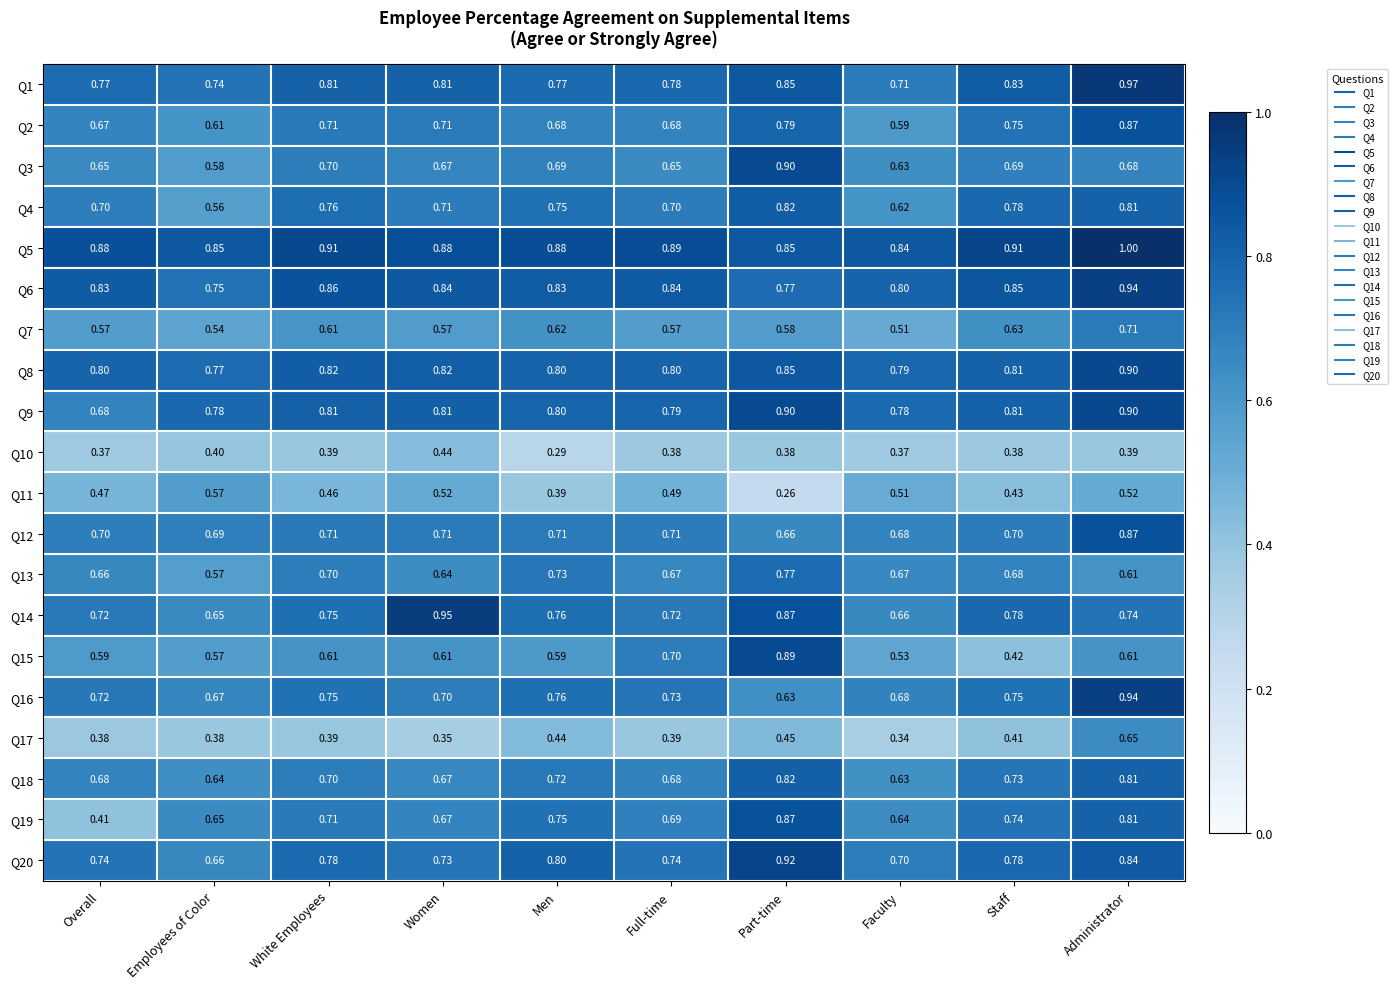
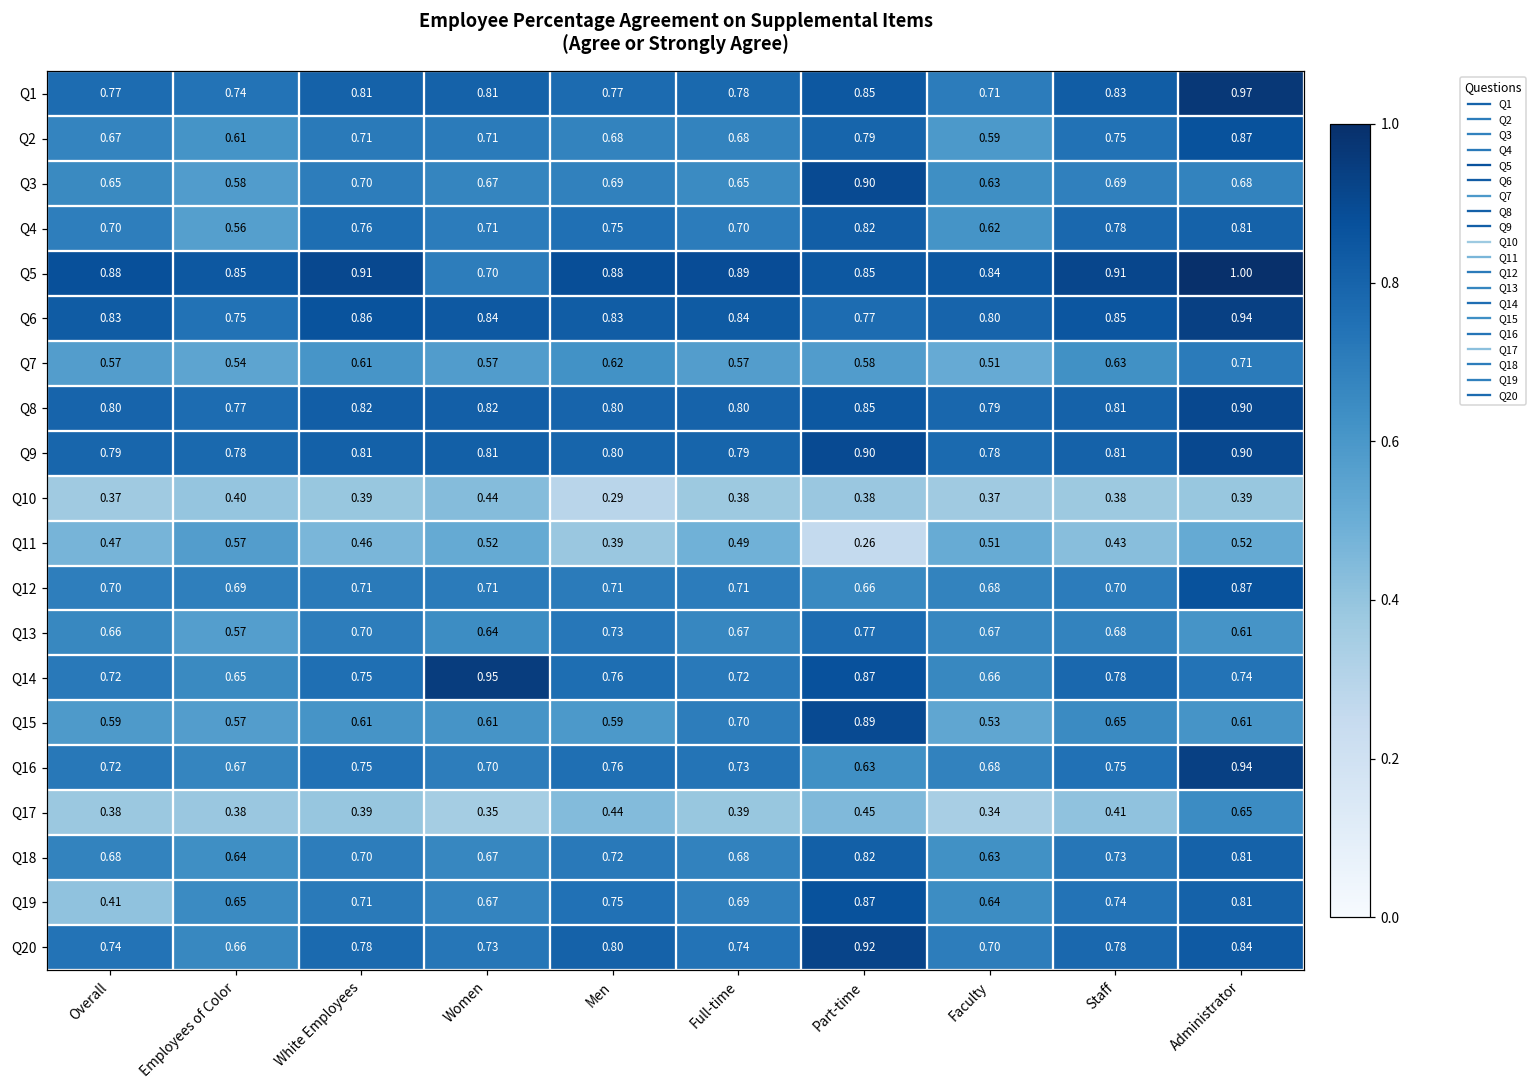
  {
    "Q1": {
      "Overall": 0.77,
      "Employees of Color": 0.74,
      "White Employees": 0.81,
      "Women": 0.81,
      "Men": 0.77,
      "Full-time": 0.78,
      "Part-time": 0.85,
      "Faculty": 0.71,
      "Staff": 0.83,
      "Administrator": 0.97
    },
    "Q2": {
      "Overall": 0.67,
      "Employees of Color": 0.61,
      "White Employees": 0.71,
      "Women": 0.71,
      "Men": 0.68,
      "Full-time": 0.68,
      "Part-time": 0.79,
      "Faculty": 0.59,
      "Staff": 0.75,
      "Administrator": 0.87
    },
    "Q3": {
      "Overall": 0.65,
      "Employees of Color": 0.58,
      "White Employees": 0.70,
      "Women": 0.67,
      "Men": 0.69,
      "Full-time": 0.65,
      "Part-time": 0.90,
      "Faculty": 0.63,
      "Staff": 0.69,
      "Administrator": 0.68
    },
    "Q4": {
      "Overall": 0.70,
      "Employees of Color": 0.56,
      "White Employees": 0.76,
      "Women": 0.71,
      "Men": 0.75,
      "Full-time": 0.70,
      "Part-time": 0.82,
      "Faculty": 0.62,
      "Staff": 0.78,
      "Administrator": 0.81
    },
    "Q5": {
      "Overall": 0.88,
      "Employees of Color": 0.85,
      "White Employees": 0.91,
-     "Women": 0.88,
+     "Women": 0.70,
      "Men": 0.88,
      "Full-time": 0.89,
      "Part-time": 0.85,
      "Faculty": 0.84,
      "Staff": 0.91,
      "Administrator": 1.00
    },
    "Q6": {
      "Overall": 0.83,
      "Employees of Color": 0.75,
      "White Employees": 0.86,
      "Women": 0.84,
      "Men": 0.83,
      "Full-time": 0.84,
      "Part-time": 0.77,
      "Faculty": 0.80,
      "Staff": 0.85,
      "Administrator": 0.94
    },
    "Q7": {
      "Overall": 0.57,
      "Employees of Color": 0.54,
      "White Employees": 0.61,
      "Women": 0.57,
      "Men": 0.62,
      "Full-time": 0.57,
      "Part-time": 0.58,
      "Faculty": 0.51,
      "Staff": 0.63,
      "Administrator": 0.71
    },
    "Q8": {
      "Overall": 0.80,
      "Employees of Color": 0.77,
      "White Employees": 0.82,
      "Women": 0.82,
      "Men": 0.80,
      "Full-time": 0.80,
      "Part-time": 0.85,
      "Faculty": 0.79,
      "Staff": 0.81,
      "Administrator": 0.90
    },
    "Q9": {
-     "Overall": 0.68,
+     "Overall": 0.79,
      "Employees of Color": 0.78,
      "White Employees": 0.81,
      "Women": 0.81,
      "Men": 0.80,
      "Full-time": 0.79,
      "Part-time": 0.90,
      "Faculty": 0.78,
      "Staff": 0.81,
      "Administrator": 0.90
    },
    "Q10": {
      "Overall": 0.37,
      "Employees of Color": 0.40,
      "White Employees": 0.39,
      "Women": 0.44,
      "Men": 0.29,
      "Full-time": 0.38,
      "Part-time": 0.38,
      "Faculty": 0.37,
      "Staff": 0.38,
      "Administrator": 0.39
    },
    "Q11": {
      "Overall": 0.47,
      "Employees of Color": 0.57,
      "White Employees": 0.46,
      "Women": 0.52,
      "Men": 0.39,
      "Full-time": 0.49,
      "Part-time": 0.26,
      "Faculty": 0.51,
      "Staff": 0.43,
      "Administrator": 0.52
    },
    "Q12": {
      "Overall": 0.70,
      "Employees of Color": 0.69,
      "White Employees": 0.71,
      "Women": 0.71,
      "Men": 0.71,
      "Full-time": 0.71,
      "Part-time": 0.66,
      "Faculty": 0.68,
      "Staff": 0.70,
      "Administrator": 0.87
    },
    "Q13": {
      "Overall": 0.66,
      "Employees of Color": 0.57,
      "White Employees": 0.70,
      "Women": 0.64,
      "Men": 0.73,
      "Full-time": 0.67,
      "Part-time": 0.77,
      "Faculty": 0.67,
      "Staff": 0.68,
      "Administrator": 0.61
    },
    "Q14": {
      "Overall": 0.72,
      "Employees of Color": 0.65,
      "White Employees": 0.75,
      "Women": 0.95,
      "Men": 0.76,
      "Full-time": 0.72,
      "Part-time": 0.87,
      "Faculty": 0.66,
      "Staff": 0.78,
      "Administrator": 0.74
    },
    "Q15": {
      "Overall": 0.59,
      "Employees of Color": 0.57,
      "White Employees": 0.61,
      "Women": 0.61,
      "Men": 0.59,
      "Full-time": 0.70,
      "Part-time": 0.89,
      "Faculty": 0.53,
-     "Staff": 0.42,
+     "Staff": 0.65,
      "Administrator": 0.61
    },
    "Q16": {
      "Overall": 0.72,
      "Employees of Color": 0.67,
      "White Employees": 0.75,
      "Women": 0.70,
      "Men": 0.76,
      "Full-time": 0.73,
      "Part-time": 0.63,
      "Faculty": 0.68,
      "Staff": 0.75,
      "Administrator": 0.94
    },
    "Q17": {
      "Overall": 0.38,
      "Employees of Color": 0.38,
      "White Employees": 0.39,
      "Women": 0.35,
      "Men": 0.44,
      "Full-time": 0.39,
      "Part-time": 0.45,
      "Faculty": 0.34,
      "Staff": 0.41,
      "Administrator": 0.65
    },
    "Q18": {
      "Overall": 0.68,
      "Employees of Color": 0.64,
      "White Employees": 0.70,
      "Women": 0.67,
      "Men": 0.72,
      "Full-time": 0.68,
      "Part-time": 0.82,
      "Faculty": 0.63,
      "Staff": 0.73,
      "Administrator": 0.81
    },
    "Q19": {
      "Overall": 0.41,
      "Employees of Color": 0.65,
      "White Employees": 0.71,
      "Women": 0.67,
      "Men": 0.75,
      "Full-time": 0.69,
      "Part-time": 0.87,
      "Faculty": 0.64,
      "Staff": 0.74,
      "Administrator": 0.81
    },
    "Q20": {
      "Overall": 0.74,
      "Employees of Color": 0.66,
      "White Employees": 0.78,
      "Women": 0.73,
      "Men": 0.80,
      "Full-time": 0.74,
      "Part-time": 0.92,
      "Faculty": 0.70,
      "Staff": 0.78,
      "Administrator": 0.84
    }
  }
